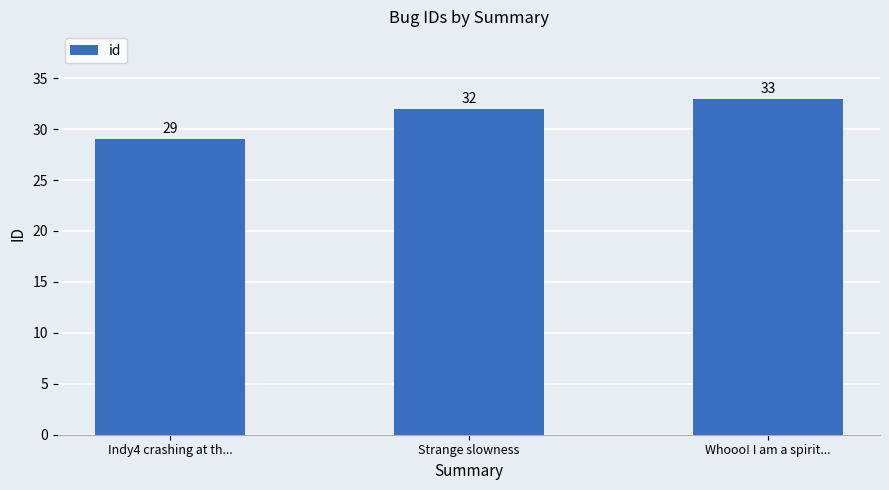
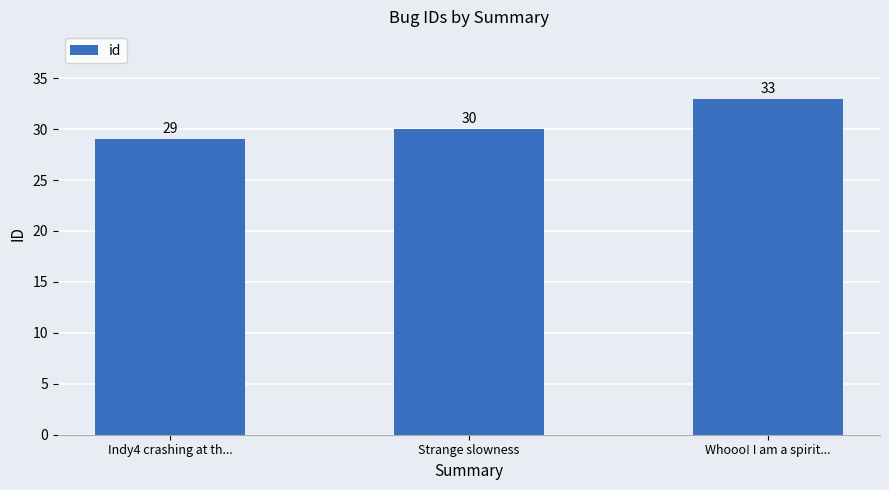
  {
    "Indy4 crashing at th...": 29,
-   "Strange slowness": 32,
+   "Strange slowness": 30,
    "Whooo! I am a spirit...": 33
  }
